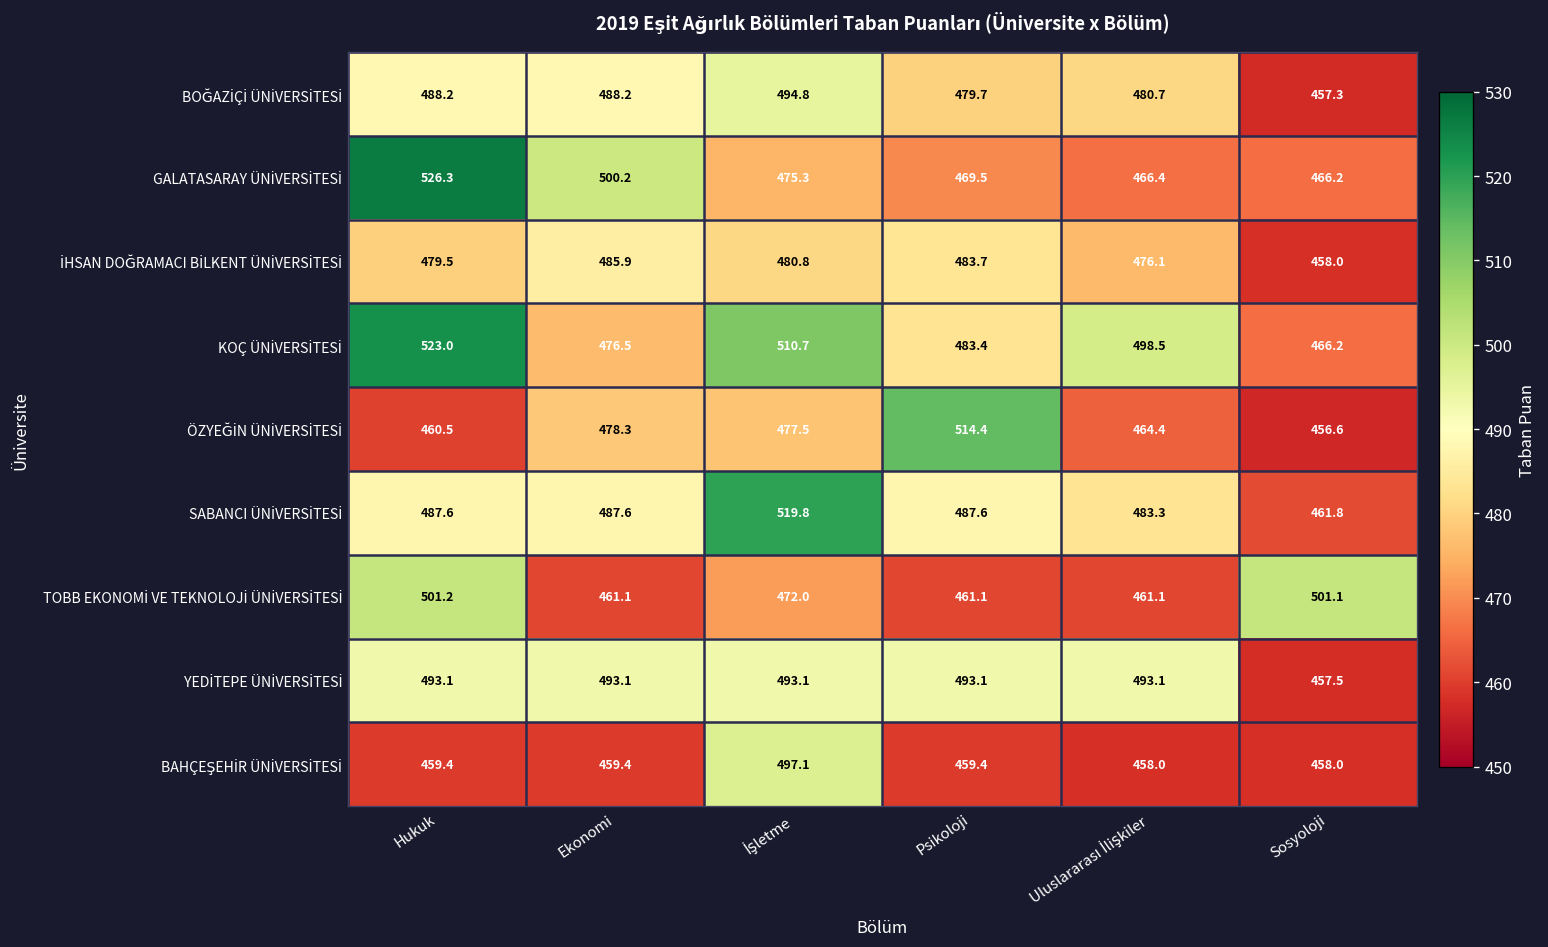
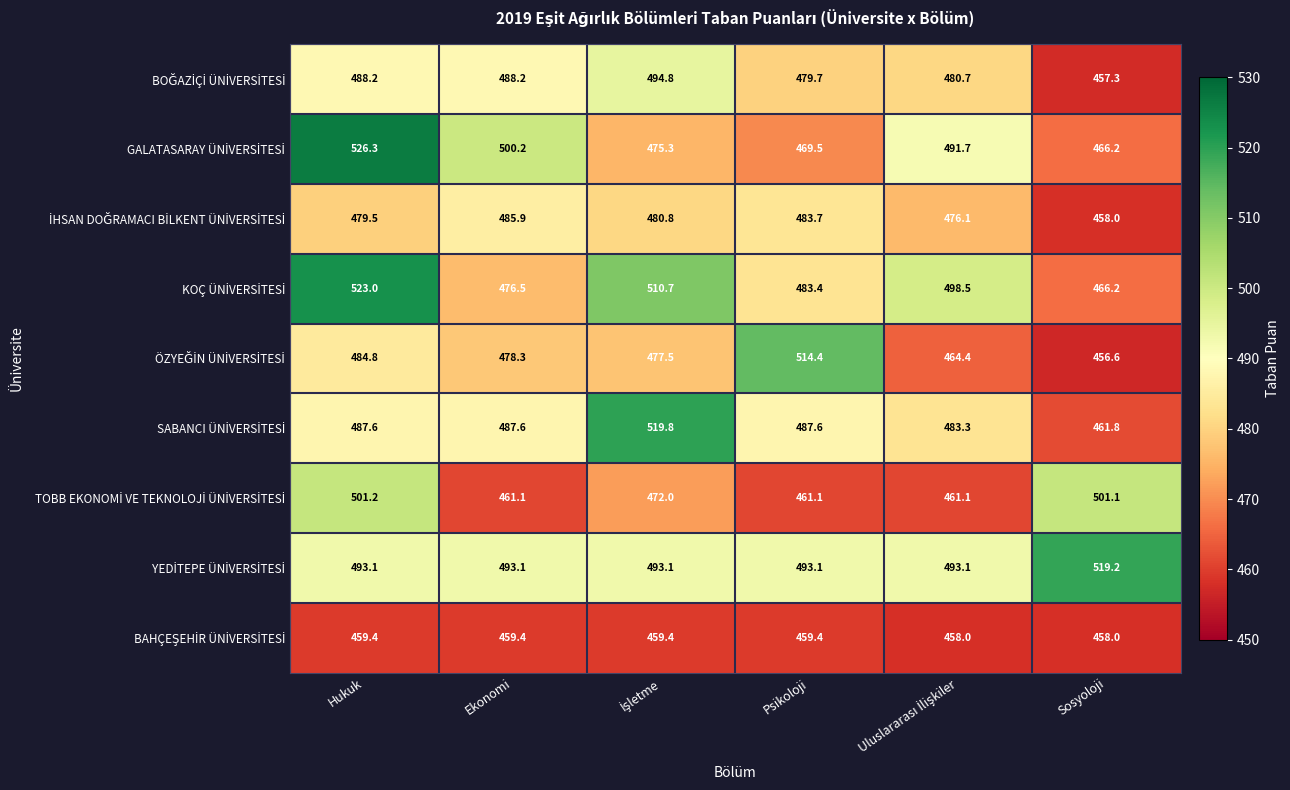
  {
    "BOĞAZİÇİ ÜNİVERSİTESİ": {
      "Hukuk": 488.2,
      "Ekonomi": 488.2,
      "İşletme": 494.8,
      "Psikoloji": 479.7,
      "Uluslararası İlişkiler": 480.7,
      "Sosyoloji": 457.3
    },
    "GALATASARAY ÜNİVERSİTESİ": {
      "Hukuk": 526.3,
      "Ekonomi": 500.2,
      "İşletme": 475.3,
      "Psikoloji": 469.5,
-     "Uluslararası İlişkiler": 466.4,
+     "Uluslararası İlişkiler": 491.7,
      "Sosyoloji": 466.2
    },
    "İHSAN DOĞRAMACI BİLKENT ÜNİVERSİTESİ": {
      "Hukuk": 479.5,
      "Ekonomi": 485.9,
      "İşletme": 480.8,
      "Psikoloji": 483.7,
      "Uluslararası İlişkiler": 476.1,
      "Sosyoloji": 458.0
    },
    "KOÇ ÜNİVERSİTESİ": {
      "Hukuk": 523.0,
      "Ekonomi": 476.5,
      "İşletme": 510.7,
      "Psikoloji": 483.4,
      "Uluslararası İlişkiler": 498.5,
      "Sosyoloji": 466.2
    },
    "ÖZYEĞİN ÜNİVERSİTESİ": {
-     "Hukuk": 460.5,
+     "Hukuk": 484.8,
      "Ekonomi": 478.3,
      "İşletme": 477.5,
      "Psikoloji": 514.4,
      "Uluslararası İlişkiler": 464.4,
      "Sosyoloji": 456.6
    },
    "SABANCI ÜNİVERSİTESİ": {
      "Hukuk": 487.6,
      "Ekonomi": 487.6,
      "İşletme": 519.8,
      "Psikoloji": 487.6,
      "Uluslararası İlişkiler": 483.3,
      "Sosyoloji": 461.8
    },
    "TOBB EKONOMİ VE TEKNOLOJİ ÜNİVERSİTESİ": {
      "Hukuk": 501.2,
      "Ekonomi": 461.1,
      "İşletme": 472.0,
      "Psikoloji": 461.1,
      "Uluslararası İlişkiler": 461.1,
      "Sosyoloji": 501.1
    },
    "YEDİTEPE ÜNİVERSİTESİ": {
      "Hukuk": 493.1,
      "Ekonomi": 493.1,
      "İşletme": 493.1,
      "Psikoloji": 493.1,
      "Uluslararası İlişkiler": 493.1,
-     "Sosyoloji": 457.5
+     "Sosyoloji": 519.2
    },
    "BAHÇEŞEHİR ÜNİVERSİTESİ": {
      "Hukuk": 459.4,
      "Ekonomi": 459.4,
-     "İşletme": 497.1,
+     "İşletme": 459.4,
      "Psikoloji": 459.4,
      "Uluslararası İlişkiler": 458.0,
      "Sosyoloji": 458.0
    }
  }
